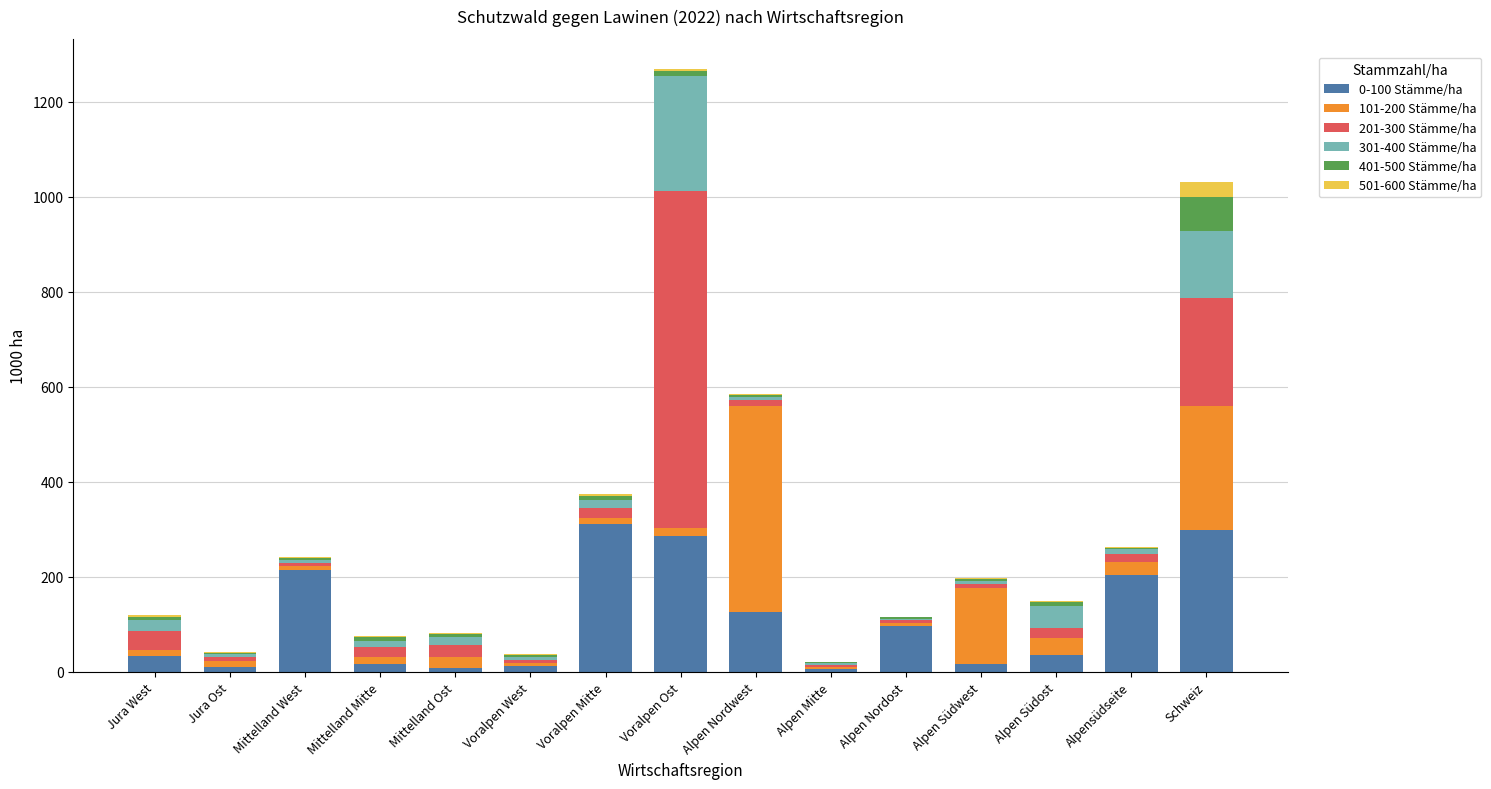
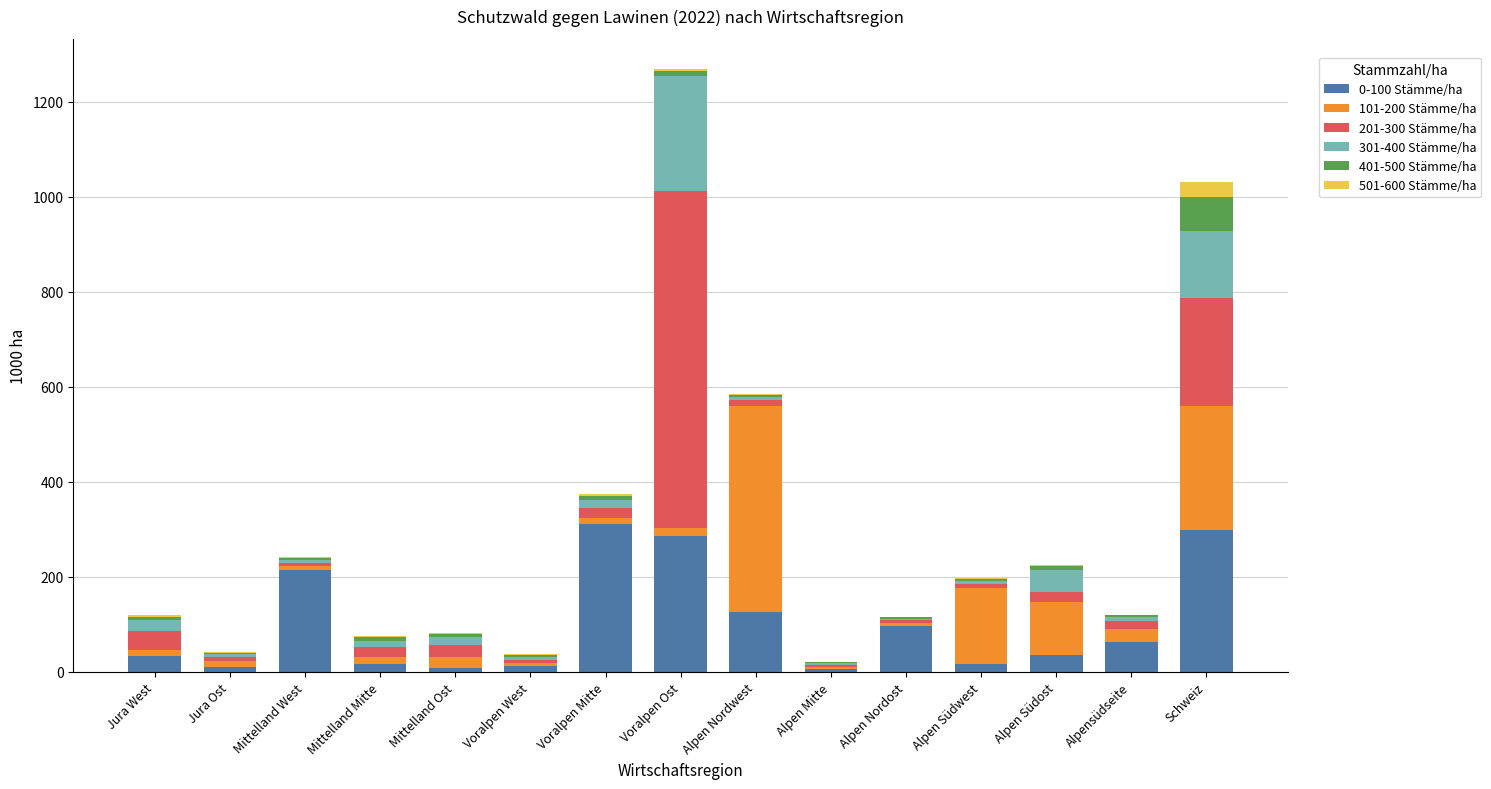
  {
    "0-100 Stämme/ha": {
      "Jura West": 30,
      "Jura Ost": 10,
      "Mittelland West": 210,
      "Mittelland Mitte": 20,
      "Mittelland Ost": 10,
      "Voralpen West": 10,
      "Voralpen Mitte": 310,
      "Voralpen Ost": 290,
      "Alpen Nordwest": 130,
      "Alpen Mitte": 10,
      "Alpen Nordost": 100,
      "Alpen Südwest": 20,
      "Alpen Südost": 40,
-     "Alpensüdseite": 200,
+     "Alpensüdseite": 60,
      "Schweiz": 300
    },
    "101-200 Stämme/ha": {
      "Jura West": 10,
      "Jura Ost": 10,
      "Mittelland West": 10,
      "Mittelland Mitte": 20,
      "Mittelland Ost": 20,
      "Voralpen West": 10,
      "Voralpen Mitte": 10,
      "Voralpen Ost": 20,
      "Alpen Nordwest": 430,
      "Alpen Nordost": 10,
      "Alpen Südwest": 160,
-     "Alpen Südost": 40,
+     "Alpen Südost": 110,
      "Alpensüdseite": 30,
      "Schweiz": 260
    },
    "201-300 Stämme/ha": {
      "Jura West": 40,
      "Jura Ost": 10,
      "Mittelland West": 10,
      "Mittelland Mitte": 20,
      "Mittelland Ost": 30,
      "Voralpen West": 10,
      "Voralpen Mitte": 20,
      "Voralpen Ost": 710,
      "Alpen Nordwest": 10,
      "Alpen Südwest": 10,
      "Alpen Südost": 20,
      "Alpensüdseite": 20,
      "Schweiz": 230
    },
    "301-400 Stämme/ha": {
      "Jura West": 20,
      "Jura Ost": 10,
      "Mittelland West": 10,
      "Mittelland Mitte": 10,
      "Mittelland Ost": 20,
      "Voralpen Mitte": 20,
      "Voralpen Ost": 240,
      "Alpen Nordwest": 10,
      "Alpen Südwest": 10,
      "Alpen Südost": 50,
      "Alpensüdseite": 10,
      "Schweiz": 140
    },
    "401-500 Stämme/ha": {
      "Jura West": 10,
      "Mittelland Mitte": 10,
      "Mittelland Ost": 10,
      "Voralpen Mitte": 10,
      "Voralpen Ost": 10,
      "Alpen Südost": 10,
      "Schweiz": 70
    },
    "501-600 Stämme/ha": {
      "Schweiz": 30
    }
  }
